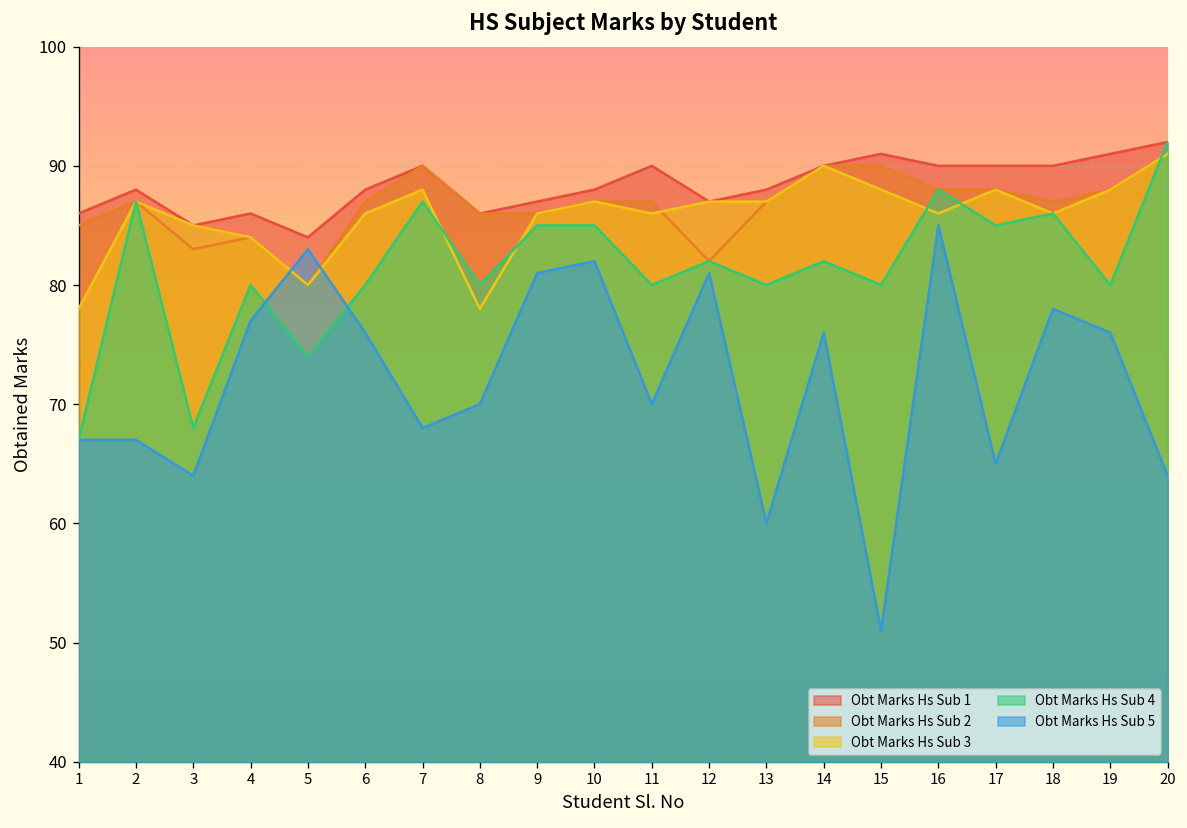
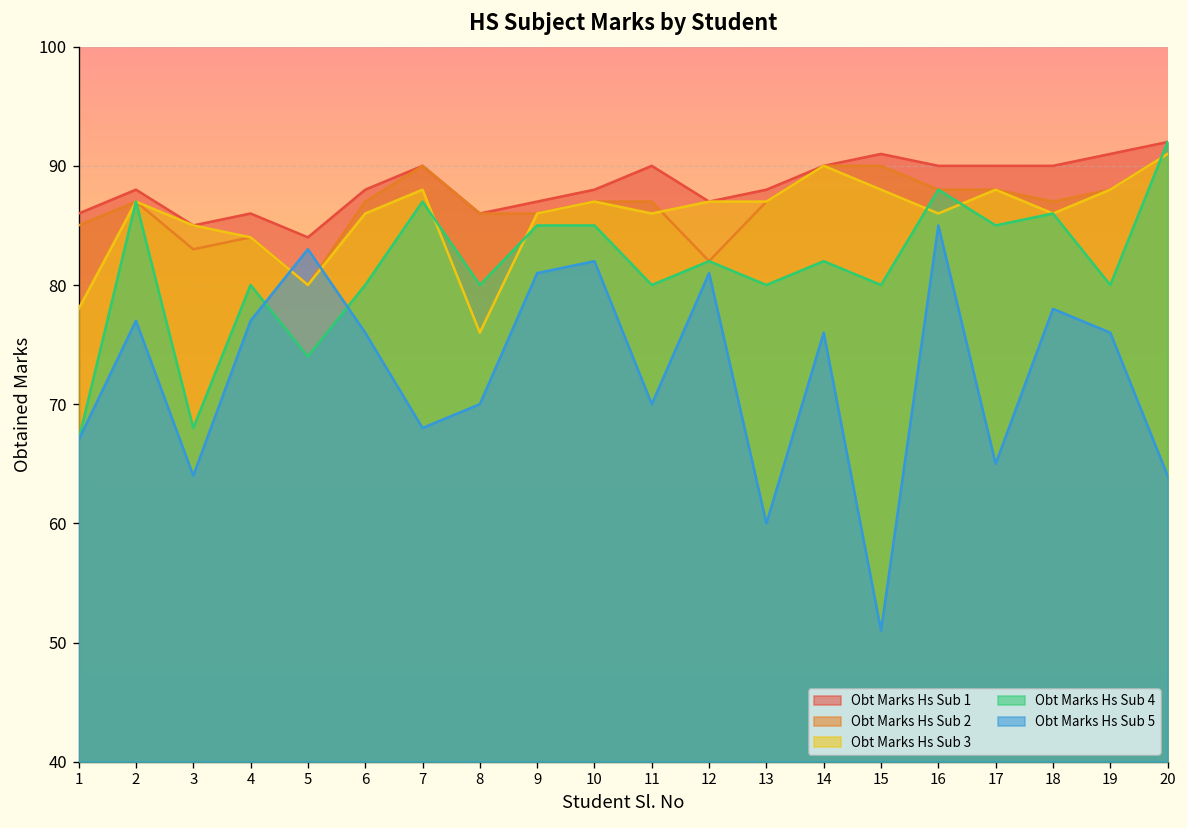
  {
    "Obt Marks Hs Sub 3": {
      "1": 78,
      "6": 86,
      "7": 88,
-     "8": 78,
+     "8": 76,
      "11": 86,
      "15": 88,
      "16": 86
    },
    "Obt Marks Hs Sub 4": {
      "3": 68,
      "4": 80,
      "5": 74,
      "6": 80,
      "7": 87,
      "8": 80,
      "9": 85,
      "10": 85,
      "11": 80,
      "13": 80,
      "14": 82,
      "15": 80,
      "17": 85,
      "19": 80
    },
    "Obt Marks Hs Sub 5": {
-     "2": 67,
+     "2": 77,
      "3": 64,
      "4": 77,
      "5": 83,
      "6": 76,
      "7": 68,
      "8": 70,
      "9": 81,
      "10": 82,
      "11": 70,
      "12": 81,
      "13": 60,
      "14": 76,
      "15": 51,
      "16": 85,
      "17": 65,
      "18": 78,
      "19": 76,
      "20": 64
    }
  }
